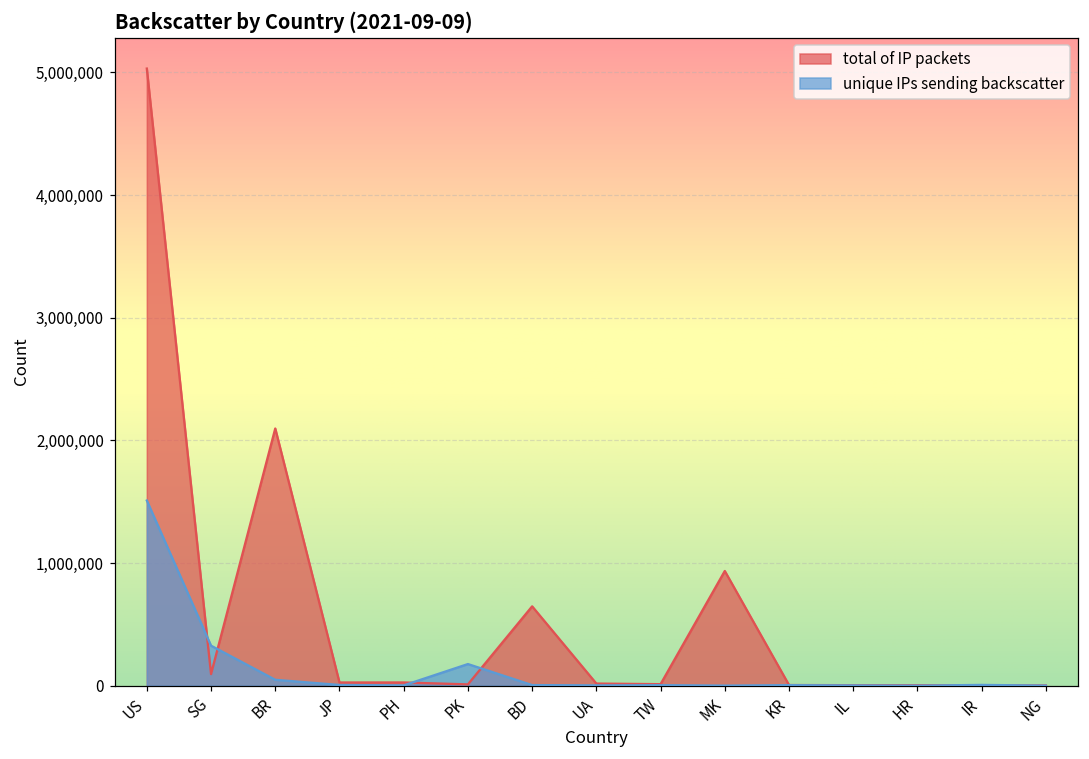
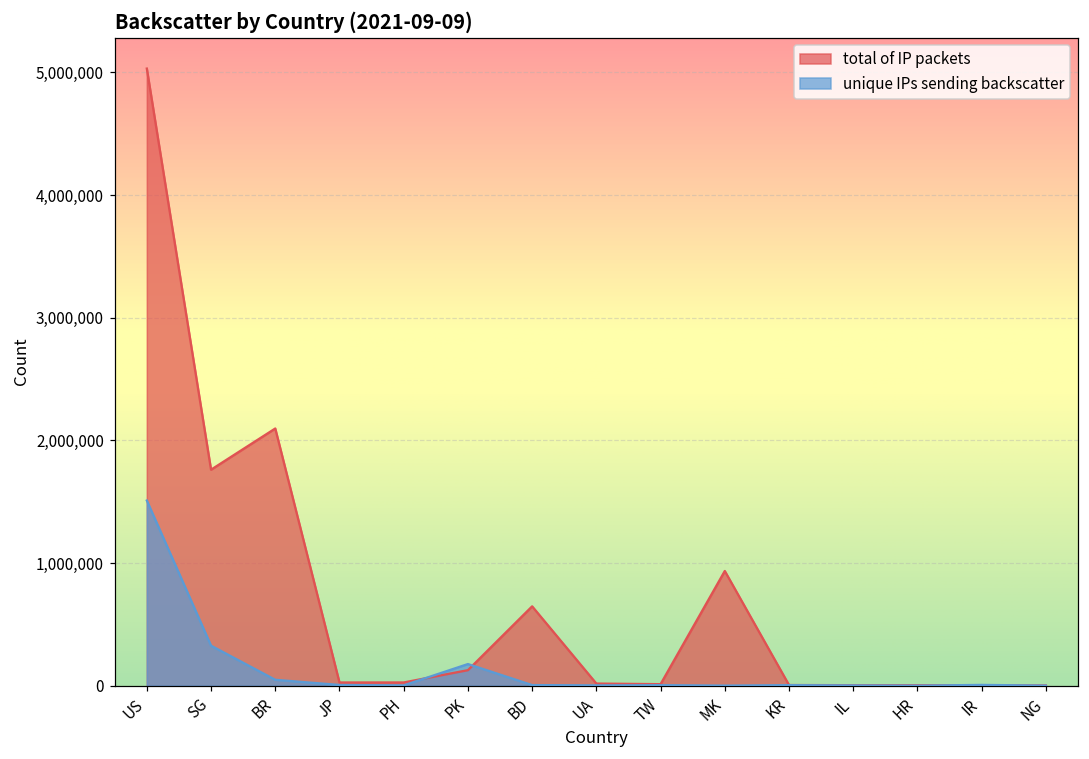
  {
    "total of IP packets": {
      "US": "5,030,000",
-     "SG": "90,000",
+     "SG": "1,760,000",
      "BR": "2,100,000",
      "PH": "30,000",
-     "PK": "10,000",
+     "PK": "130,000",
      "BD": "650,000",
      "MK": "930,000"
    },
    "unique IPs sending backscatter": {
      "US": "1,510,000",
      "SG": "330,000",
      "BR": "50,000",
      "PH": "0",
      "PK": "180,000",
      "BD": "0",
      "MK": "0"
    }
  }
